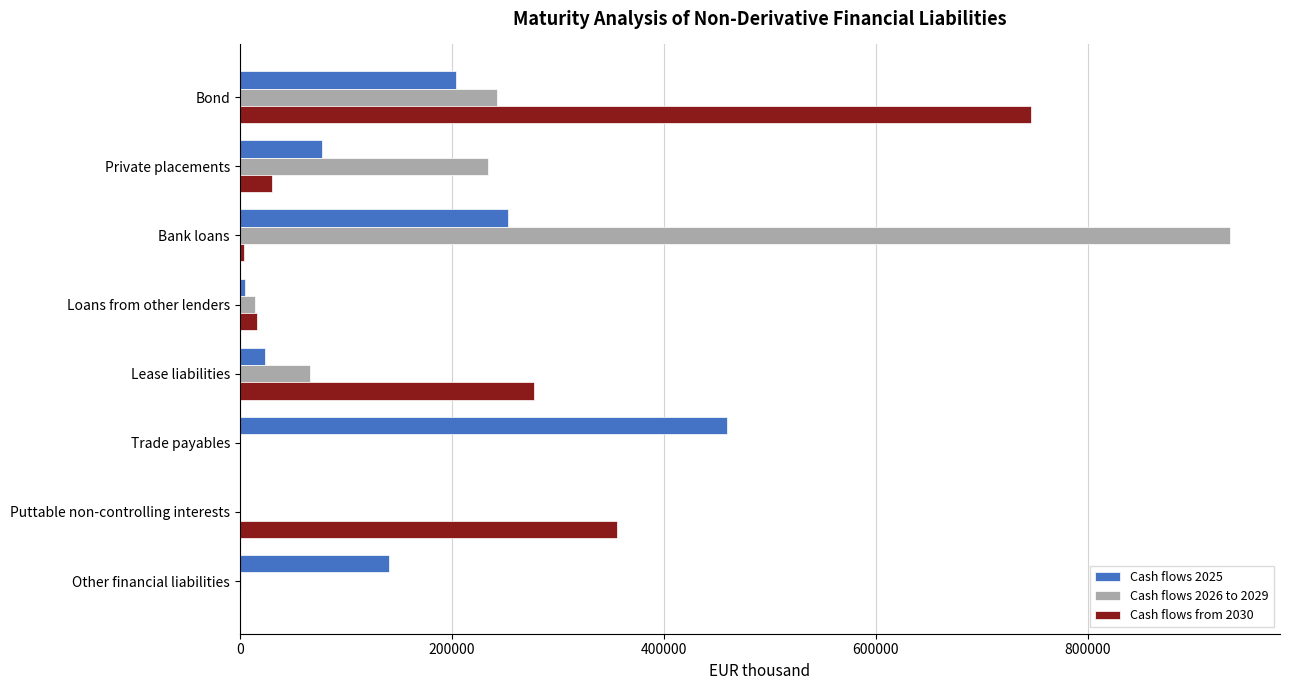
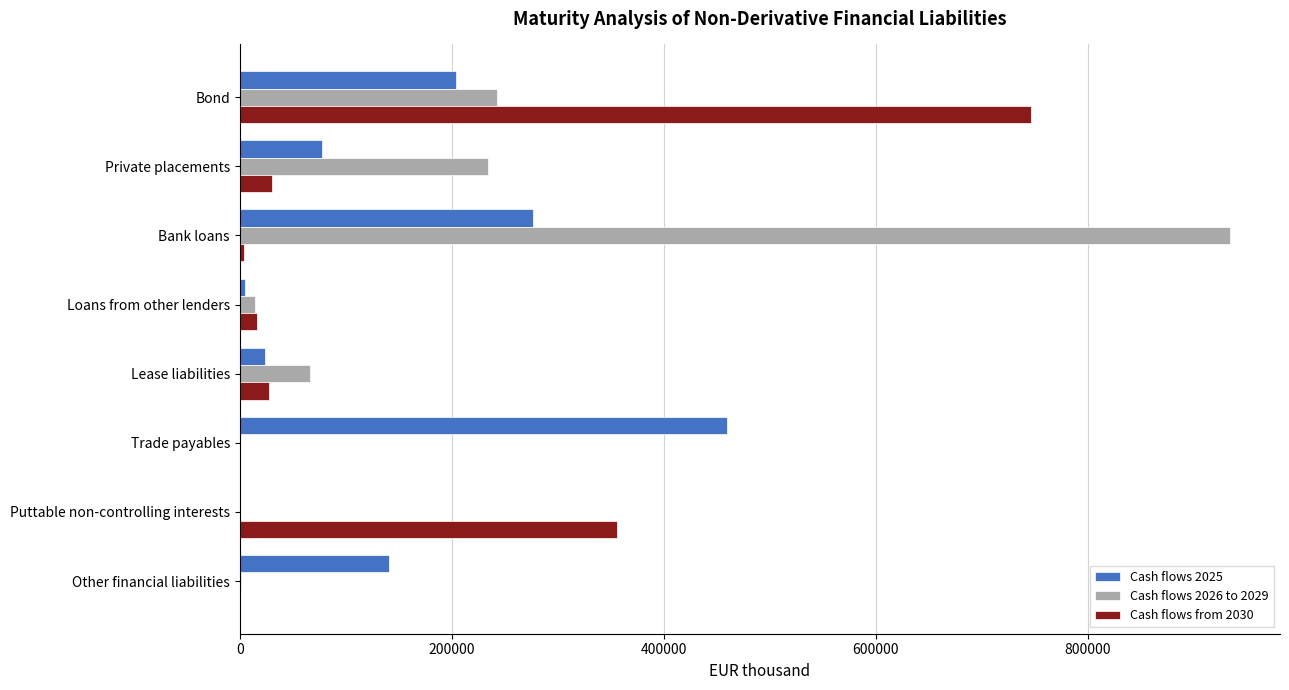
  {
    "Cash flows 2025": {
      "Bond": 204000,
      "Private placements": 77000,
-     "Bank loans": 253000,
+     "Bank loans": 277000,
      "Loans from other lenders": 5000,
      "Lease liabilities": 23000,
      "Trade payables": 460000,
      "Puttable non-controlling interests": 0,
      "Other financial liabilities": 141000
    },
    "Cash flows 2026 to 2029": {
      "Bond": 243000,
      "Private placements": 234000,
      "Bank loans": 934000,
      "Loans from other lenders": 14000,
      "Lease liabilities": 66000,
      "Trade payables": 0,
      "Puttable non-controlling interests": 0
    },
    "Cash flows from 2030": {
      "Bond": 746000,
      "Private placements": 30000,
      "Bank loans": 4000,
      "Loans from other lenders": 17000,
-     "Lease liabilities": 277000,
+     "Lease liabilities": 28000,
      "Trade payables": 0,
      "Puttable non-controlling interests": 356000,
      "Other financial liabilities": 0
    }
  }
